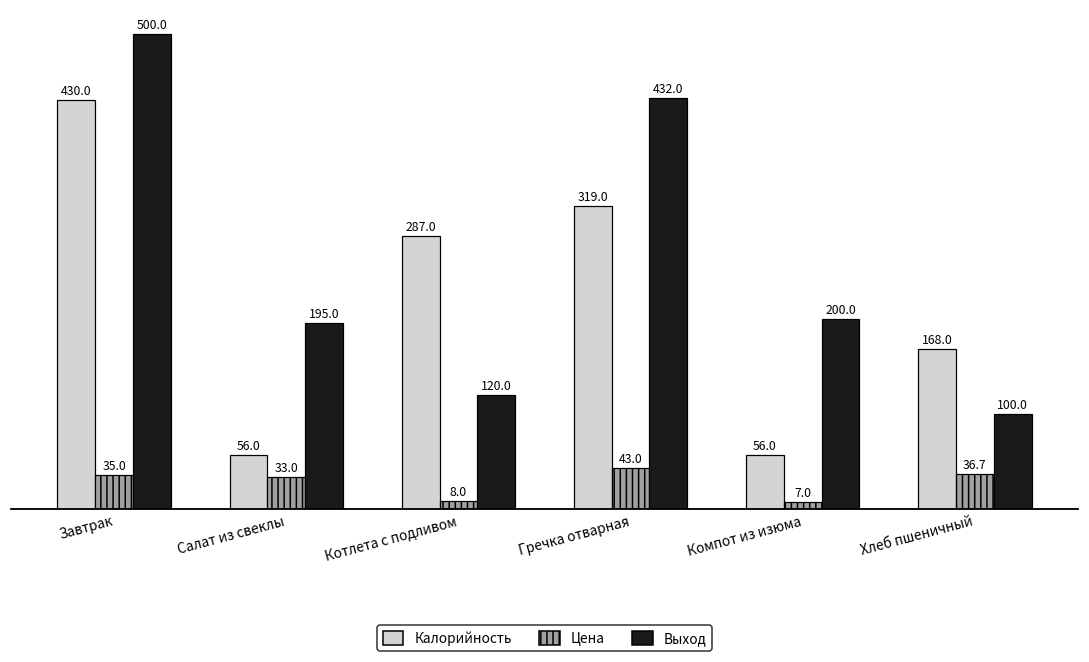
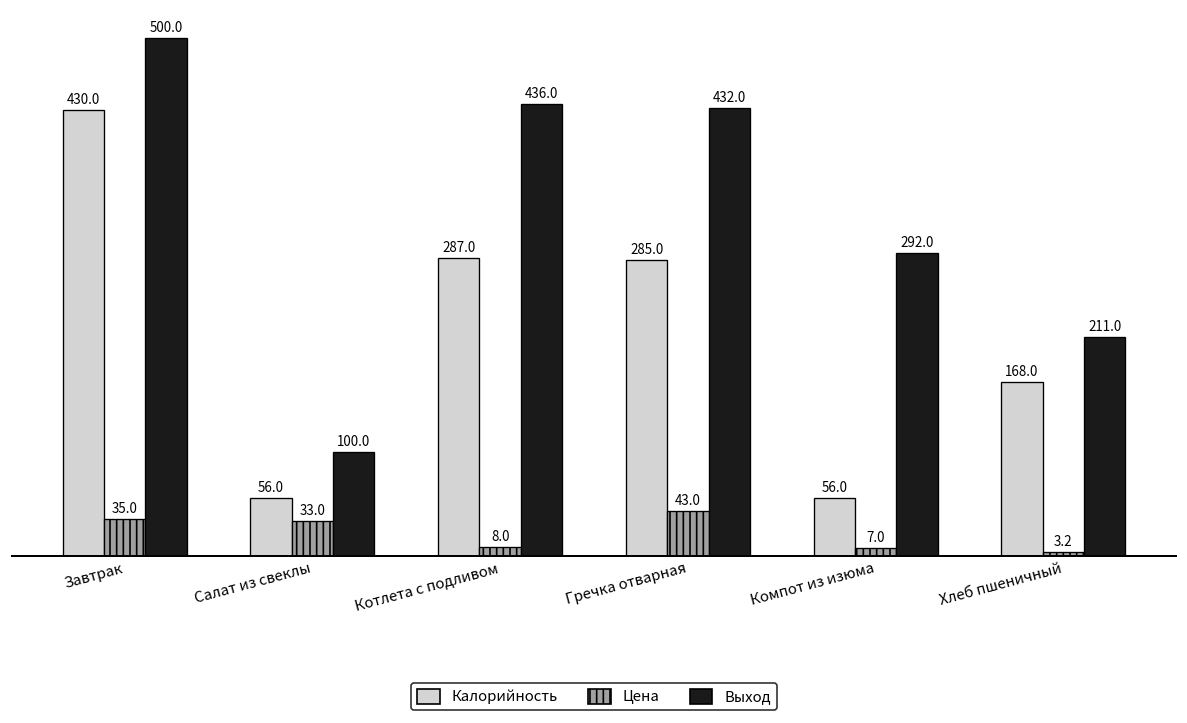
  {
    "Калорийность": {
      "Завтрак": 430.0,
      "Салат из свеклы": 56.0,
      "Котлета с подливом": 287.0,
-     "Гречка отварная": 319.0,
+     "Гречка отварная": 285.0,
      "Компот из изюма": 56.0,
      "Хлеб пшеничный": 168.0
    },
    "Цена": {
      "Завтрак": 35.0,
      "Салат из свеклы": 33.0,
      "Котлета с подливом": 8.0,
      "Гречка отварная": 43.0,
      "Компот из изюма": 7.0,
-     "Хлеб пшеничный": 36.7
+     "Хлеб пшеничный": 3.2
    },
    "Выход": {
      "Завтрак": 500.0,
-     "Салат из свеклы": 195.0,
-     "Котлета с подливом": 120.0,
+     "Салат из свеклы": 100.0,
+     "Котлета с подливом": 436.0,
      "Гречка отварная": 432.0,
-     "Компот из изюма": 200.0,
-     "Хлеб пшеничный": 100.0
+     "Компот из изюма": 292.0,
+     "Хлеб пшеничный": 211.0
    }
  }
